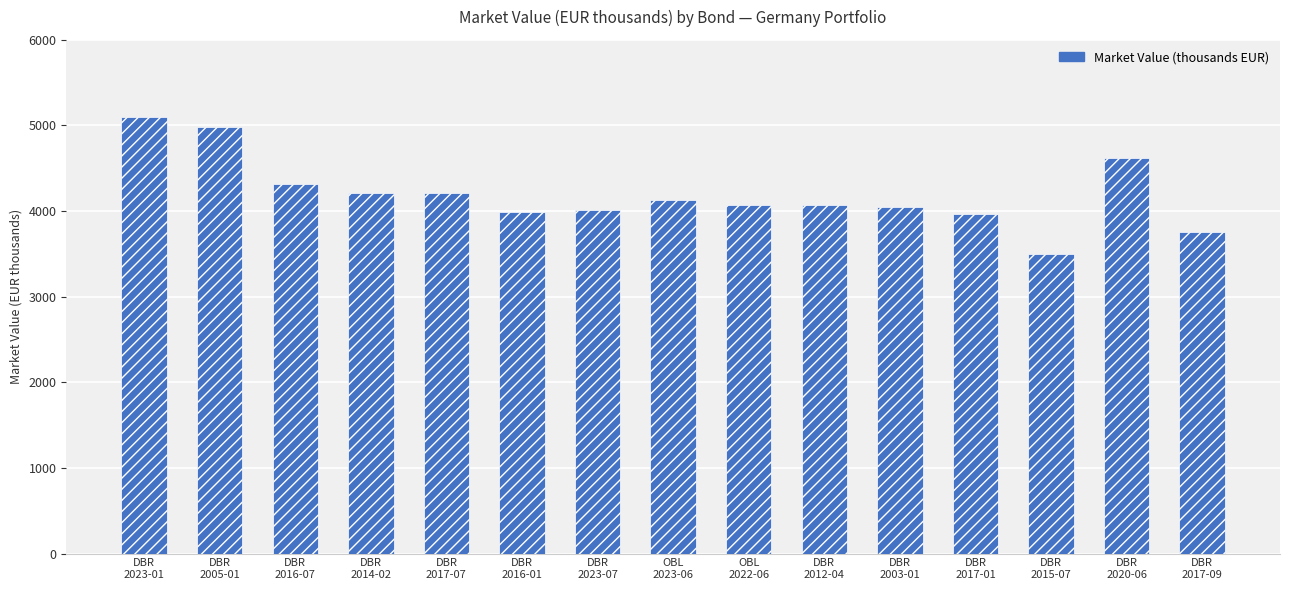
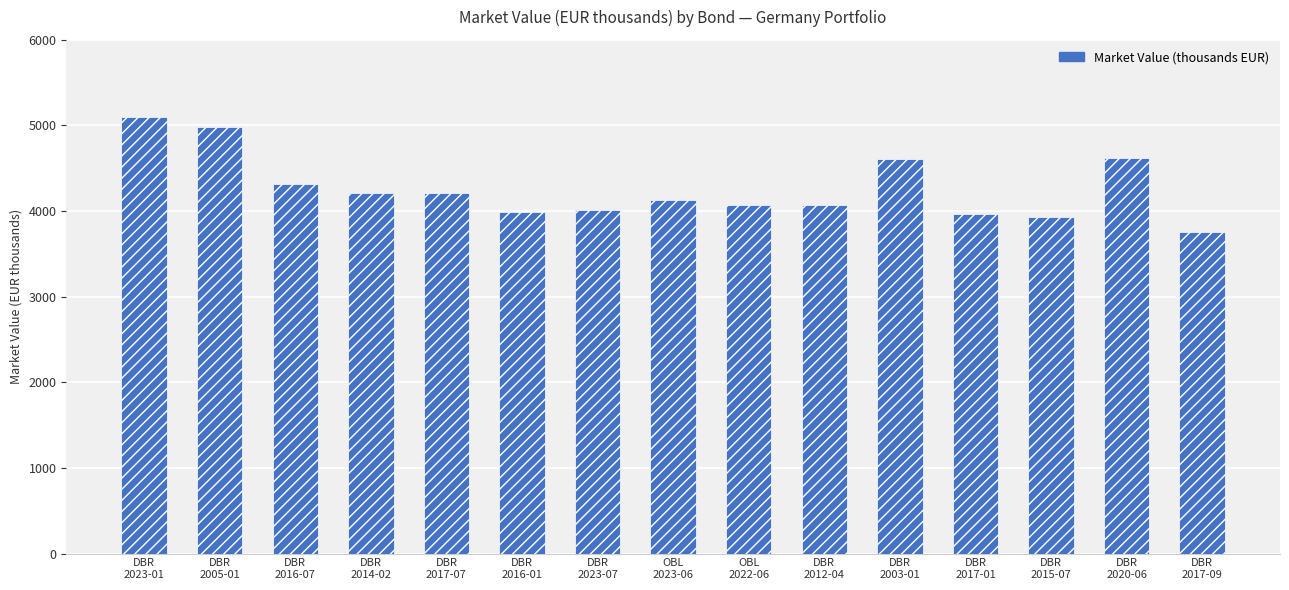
  {
    "DBR 2023-01": 5100,
    "DBR 2005-01": 5000,
    "DBR 2016-07": 4300,
    "DBR 2014-02": 4200,
    "DBR 2017-07": 4200,
    "DBR 2016-01": 4000,
    "DBR 2023-07": 4000,
    "OBL 2023-06": 4100,
    "OBL 2022-06": 4100,
    "DBR 2012-04": 4100,
-   "DBR 2003-01": 4100,
+   "DBR 2003-01": 4600,
    "DBR 2017-01": 4000,
-   "DBR 2015-07": 3500,
+   "DBR 2015-07": 3900,
    "DBR 2020-06": 4600,
    "DBR 2017-09": 3800
  }
